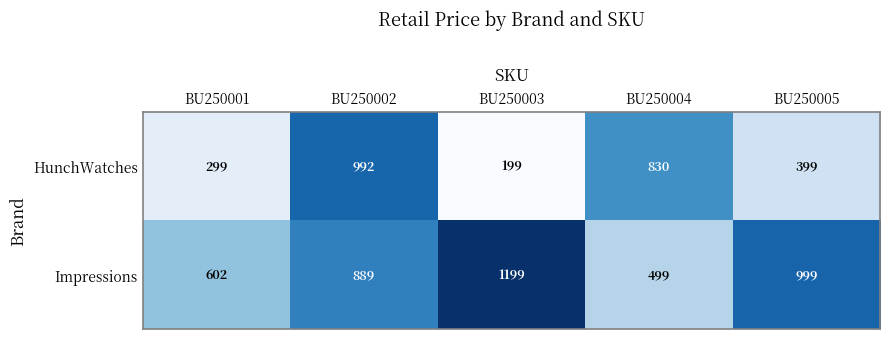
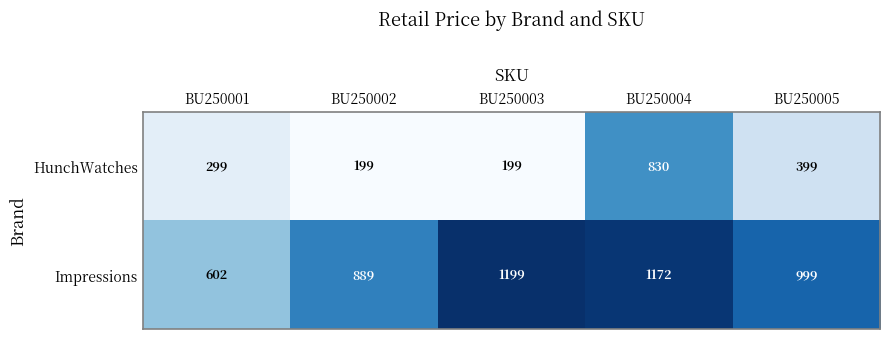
  {
    "HunchWatches": {
      "BU250001": 299,
-     "BU250002": 992,
+     "BU250002": 199,
      "BU250003": 199,
      "BU250004": 830,
      "BU250005": 399
    },
    "Impressions": {
      "BU250001": 602,
      "BU250002": 889,
      "BU250003": 1199,
-     "BU250004": 499,
+     "BU250004": 1172,
      "BU250005": 999
    }
  }
